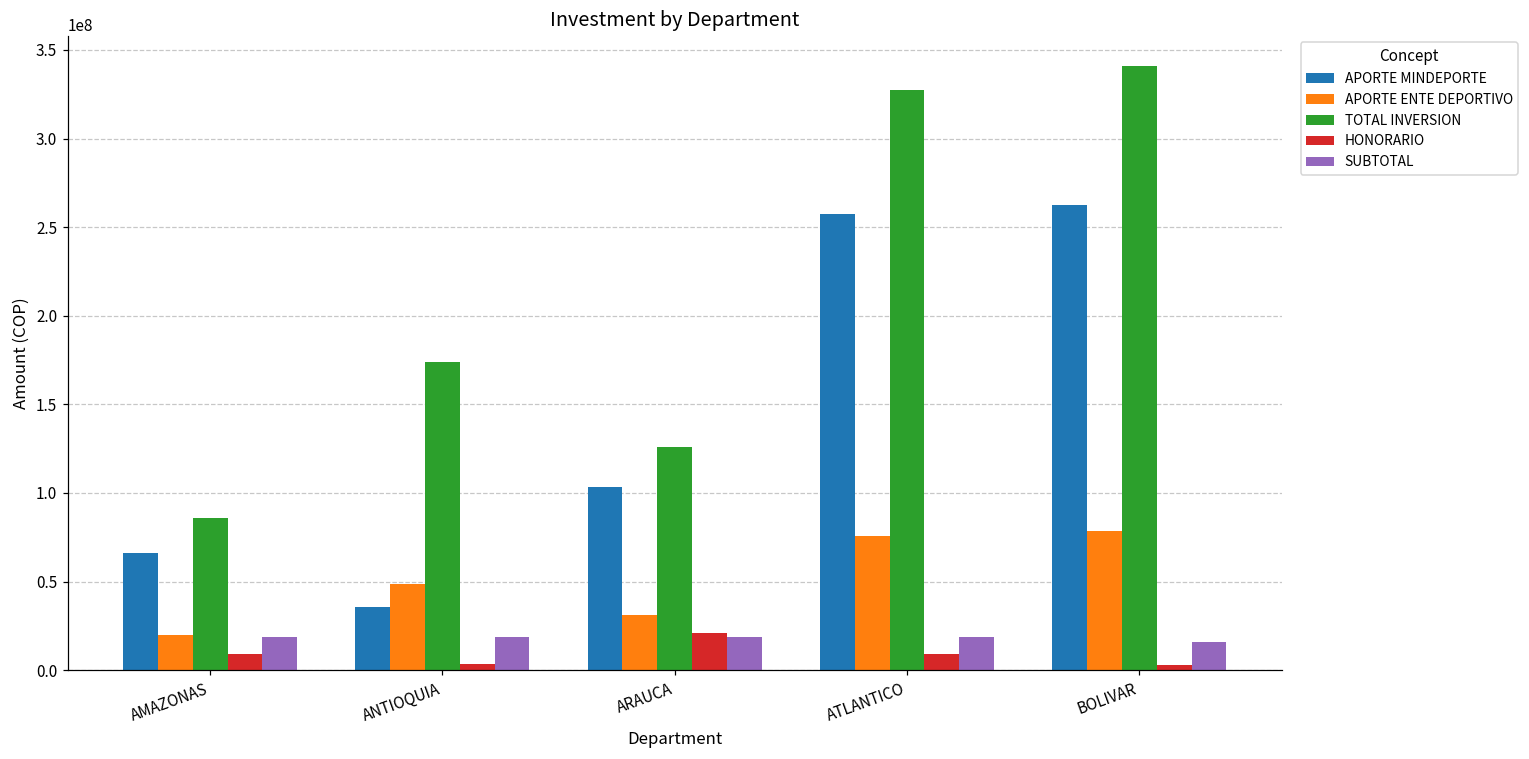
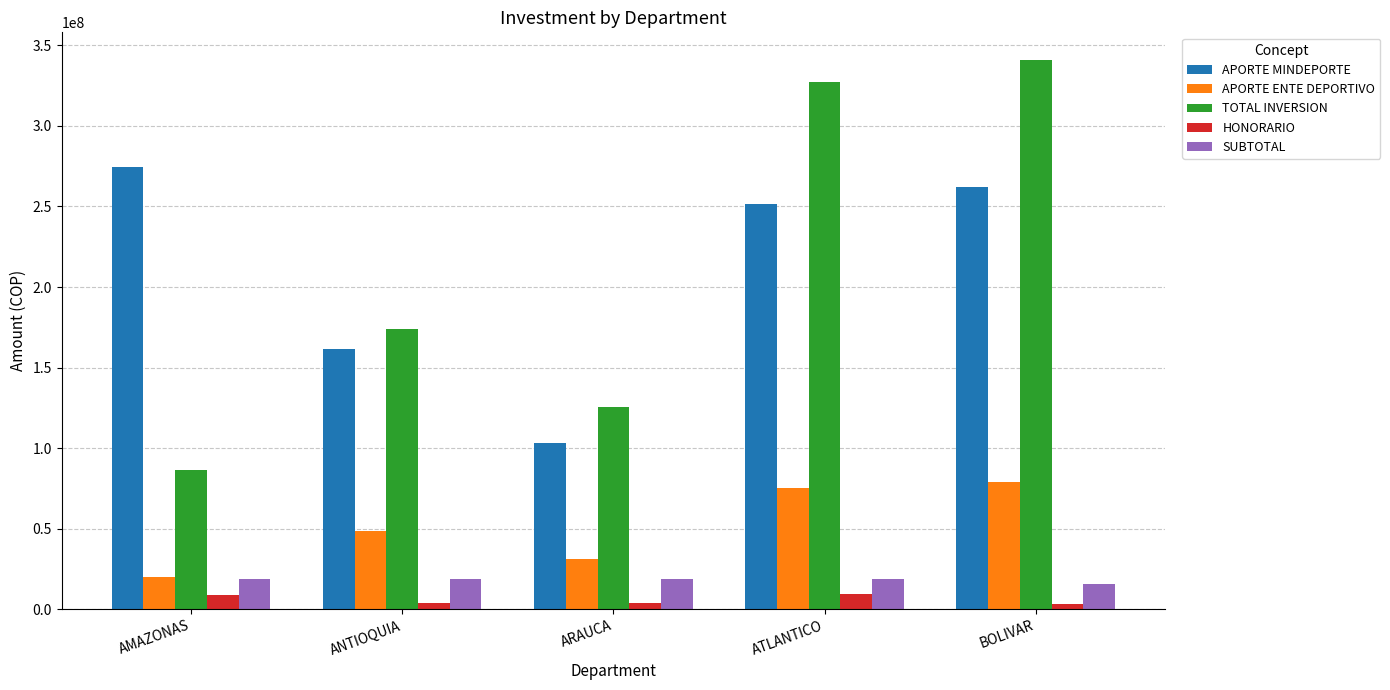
  {
    "APORTE MINDEPORTE": {
-     "AMAZONAS": 66000000,
-     "ANTIOQUIA": 35000000,
+     "AMAZONAS": 275000000,
+     "ANTIOQUIA": 162000000,
      "ARAUCA": 103000000,
-     "ATLANTICO": 258000000,
+     "ATLANTICO": 252000000,
      "BOLIVAR": 262000000
    },
    "APORTE ENTE DEPORTIVO": {
      "AMAZONAS": 20000000,
      "ANTIOQUIA": 48000000,
      "ARAUCA": 31000000,
      "ATLANTICO": 76000000,
      "BOLIVAR": 79000000
    },
    "TOTAL INVERSION": {
      "AMAZONAS": 86000000,
      "ANTIOQUIA": 174000000,
      "ARAUCA": 126000000,
      "ATLANTICO": 327000000,
      "BOLIVAR": 341000000
    },
    "HONORARIO": {
      "AMAZONAS": 9000000,
      "ANTIOQUIA": 4000000,
-     "ARAUCA": 21000000,
+     "ARAUCA": 4000000,
      "ATLANTICO": 9000000,
      "BOLIVAR": 3000000
    },
    "SUBTOTAL": {
      "AMAZONAS": 19000000,
      "ANTIOQUIA": 19000000,
      "ARAUCA": 19000000,
      "ATLANTICO": 19000000,
      "BOLIVAR": 16000000
    }
  }
